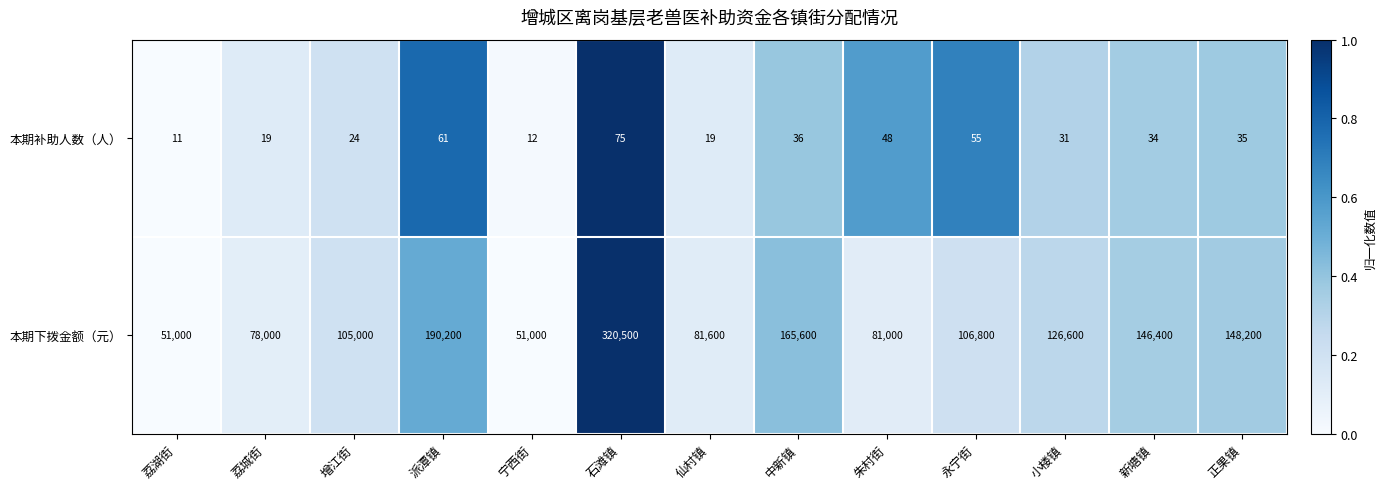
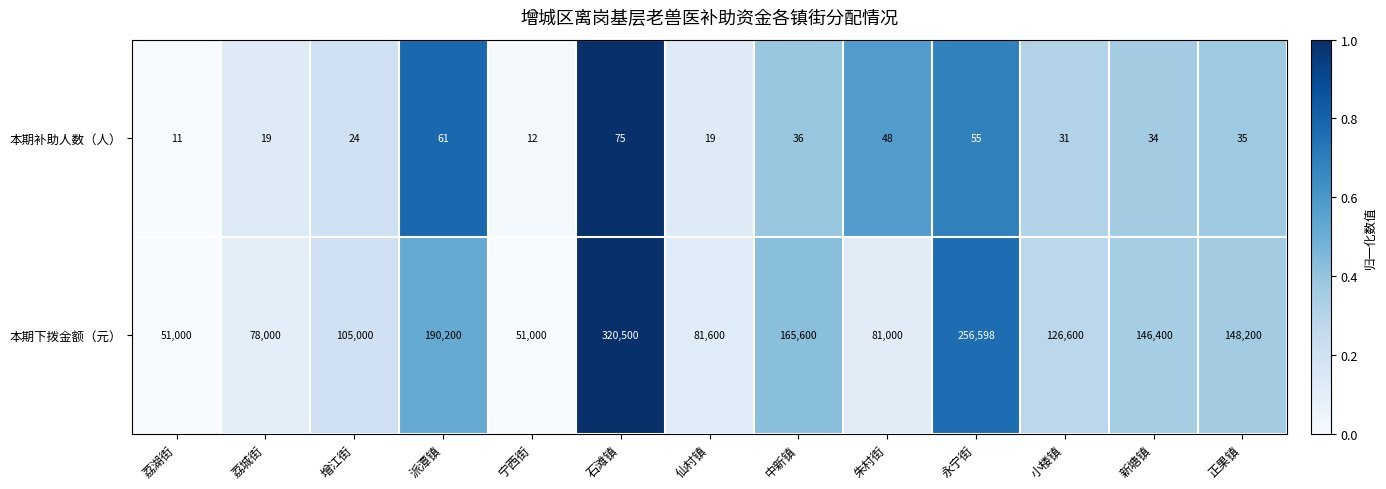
  {
    "本期补助人数（人）": {
      "荔湖街": "11",
      "荔城街": "19",
      "增江街": "24",
      "派潭镇": "61",
      "宁西街": "12",
      "石滩镇": "75",
      "仙村镇": "19",
      "中新镇": "36",
      "朱村街": "48",
      "永宁街": "55",
      "小楼镇": "31",
      "新塘镇": "34",
      "正果镇": "35"
    },
    "本期下拨金额（元）": {
      "荔湖街": "51,000",
      "荔城街": "78,000",
      "增江街": "105,000",
      "派潭镇": "190,200",
      "宁西街": "51,000",
      "石滩镇": "320,500",
      "仙村镇": "81,600",
      "中新镇": "165,600",
      "朱村街": "81,000",
-     "永宁街": "106,800",
+     "永宁街": "256,598",
      "小楼镇": "126,600",
      "新塘镇": "146,400",
      "正果镇": "148,200"
    }
  }
